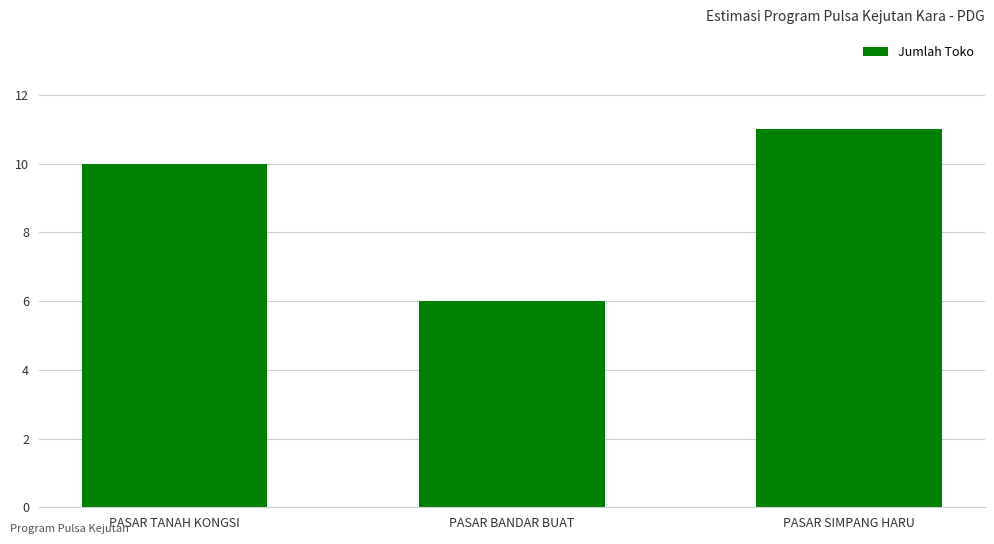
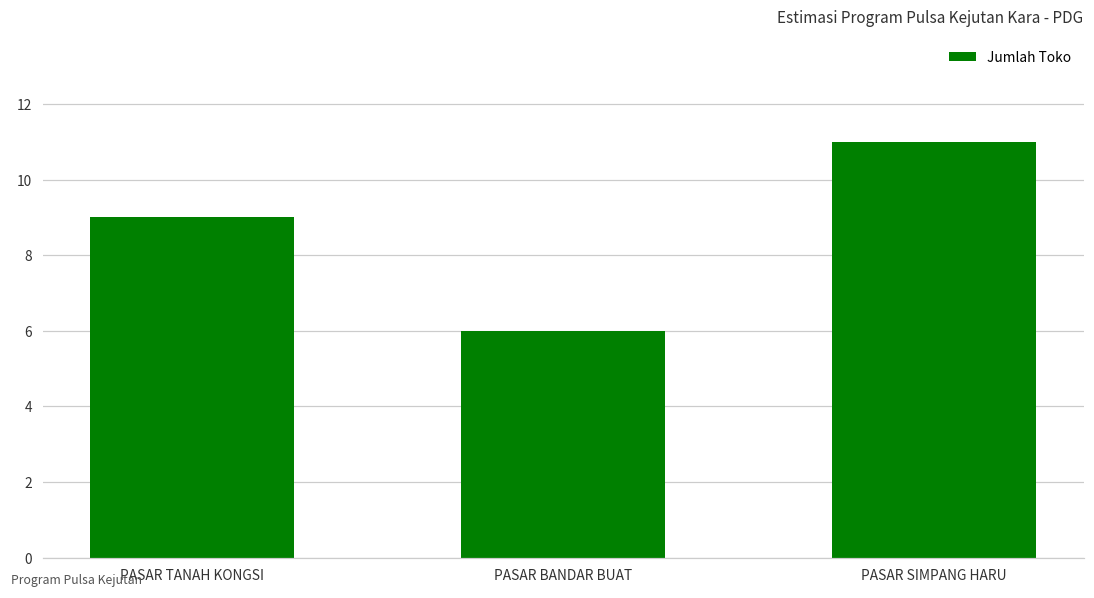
  {
-   "PASAR TANAH KONGSI": 10,
+   "PASAR TANAH KONGSI": 9,
    "PASAR BANDAR BUAT": 6,
    "PASAR SIMPANG HARU": 11
  }
